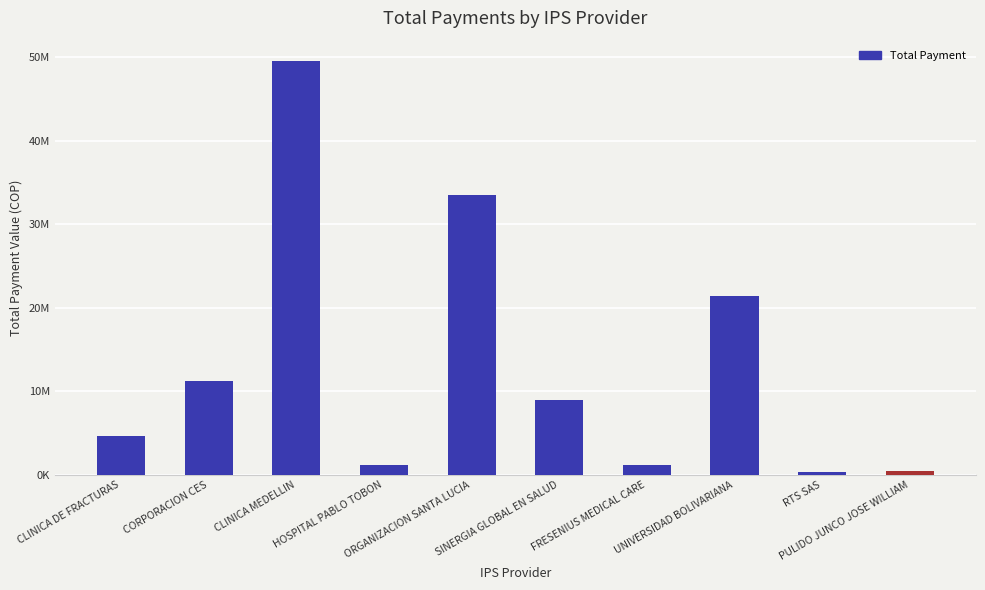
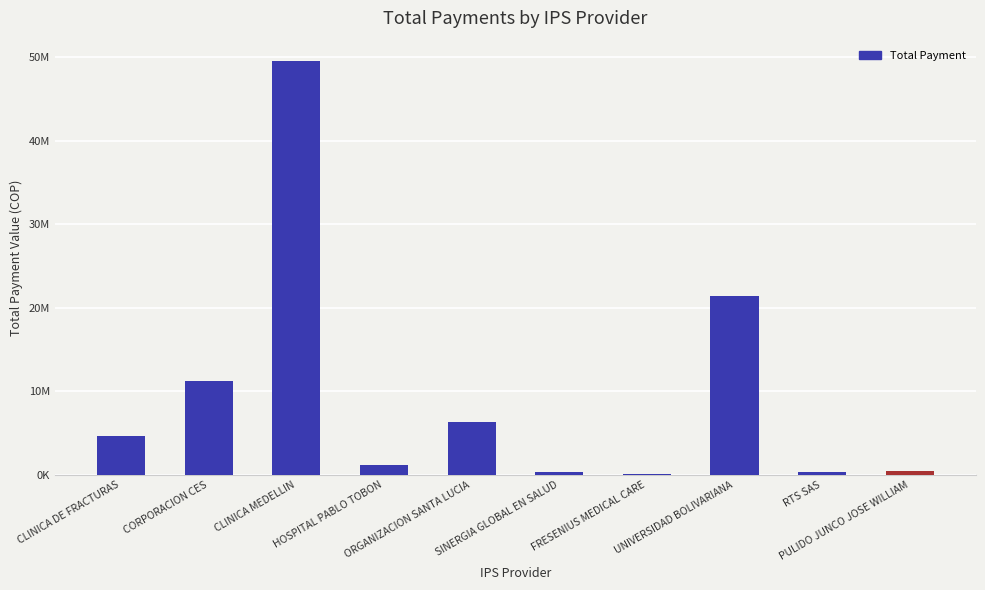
  {
    "CLINICA DE FRACTURAS": 5000000,
    "CORPORACION CES": 11000000,
    "CLINICA MEDELLIN": 50000000,
    "HOSPITAL PABLO TOBON": 1000000,
-   "ORGANIZACION SANTA LUCIA": 34000000,
-   "SINERGIA GLOBAL EN SALUD": 9000000,
-   "FRESENIUS MEDICAL CARE": 1000000,
+   "ORGANIZACION SANTA LUCIA": 6000000,
+   "SINERGIA GLOBAL EN SALUD": 0,
+   "FRESENIUS MEDICAL CARE": 0,
    "UNIVERSIDAD BOLIVARIANA": 21000000,
    "RTS SAS": 0,
    "PULIDO JUNCO JOSE WILLIAM": 0
  }
